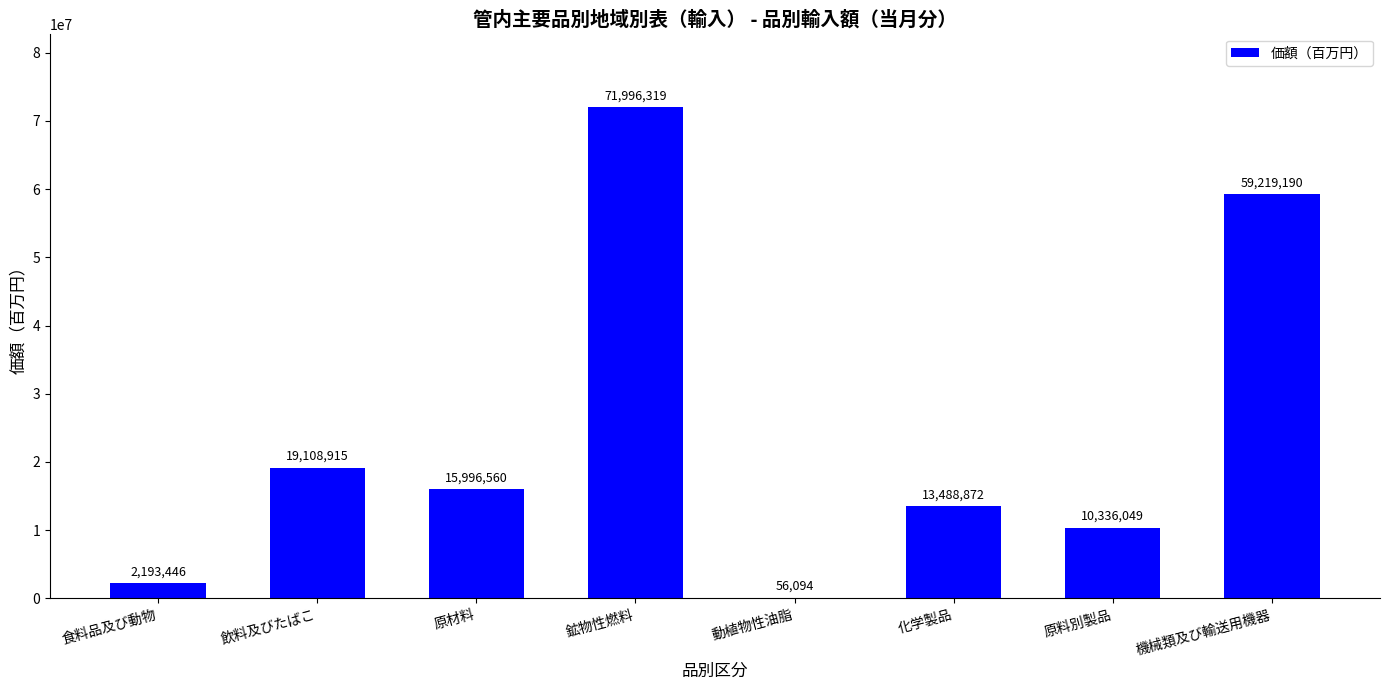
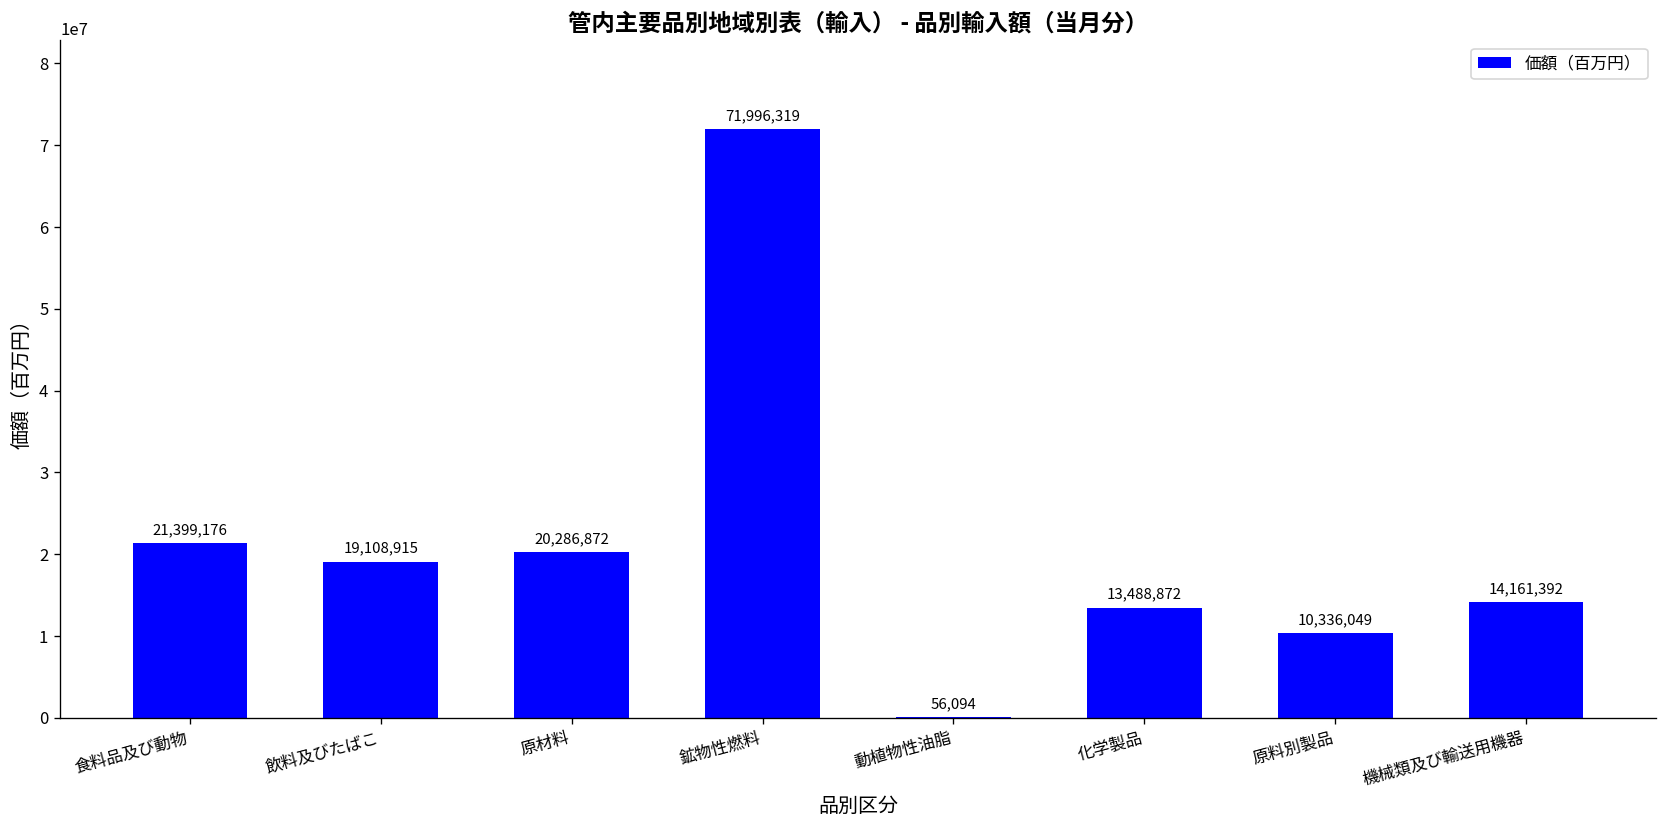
  {
-   "食料品及び動物": "2,193,446",
+   "食料品及び動物": "21,399,176",
    "飲料及びたばこ": "19,108,915",
-   "原材料": "15,996,560",
+   "原材料": "20,286,872",
    "鉱物性燃料": "71,996,319",
    "動植物性油脂": "56,094",
    "化学製品": "13,488,872",
    "原料別製品": "10,336,049",
-   "機械類及び輸送用機器": "59,219,190"
+   "機械類及び輸送用機器": "14,161,392"
  }
